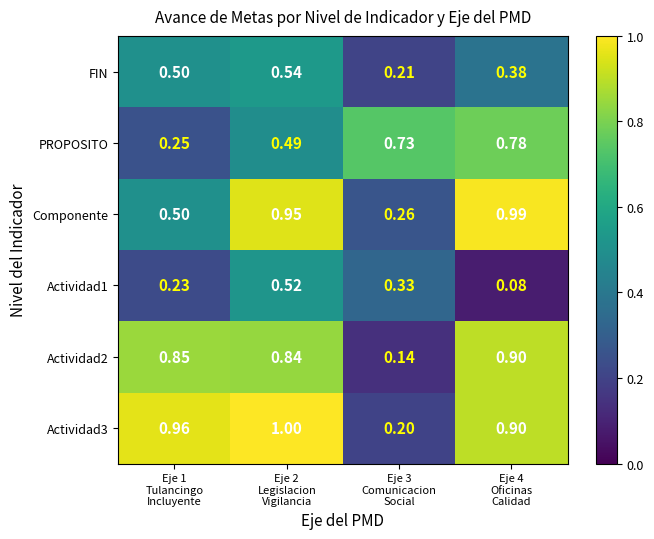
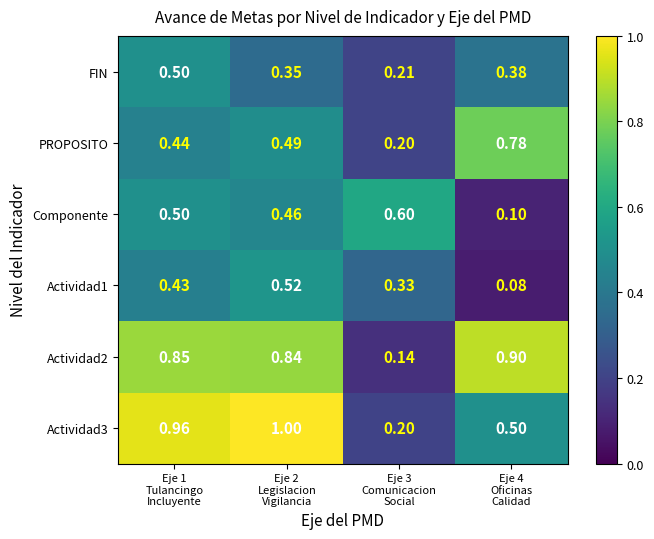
  {
    "FIN": {
      "Eje 1 Tulancingo Incluyente": 0.50,
-     "Eje 2 Legislacion Vigilancia": 0.54,
+     "Eje 2 Legislacion Vigilancia": 0.35,
      "Eje 3 Comunicacion Social": 0.21,
      "Eje 4 Oficinas Calidad": 0.38
    },
    "PROPOSITO": {
-     "Eje 1 Tulancingo Incluyente": 0.25,
+     "Eje 1 Tulancingo Incluyente": 0.44,
      "Eje 2 Legislacion Vigilancia": 0.49,
-     "Eje 3 Comunicacion Social": 0.73,
+     "Eje 3 Comunicacion Social": 0.20,
      "Eje 4 Oficinas Calidad": 0.78
    },
    "Componente": {
      "Eje 1 Tulancingo Incluyente": 0.50,
-     "Eje 2 Legislacion Vigilancia": 0.95,
-     "Eje 3 Comunicacion Social": 0.26,
-     "Eje 4 Oficinas Calidad": 0.99
+     "Eje 2 Legislacion Vigilancia": 0.46,
+     "Eje 3 Comunicacion Social": 0.60,
+     "Eje 4 Oficinas Calidad": 0.10
    },
    "Actividad1": {
-     "Eje 1 Tulancingo Incluyente": 0.23,
+     "Eje 1 Tulancingo Incluyente": 0.43,
      "Eje 2 Legislacion Vigilancia": 0.52,
      "Eje 3 Comunicacion Social": 0.33,
      "Eje 4 Oficinas Calidad": 0.08
    },
    "Actividad2": {
      "Eje 1 Tulancingo Incluyente": 0.85,
      "Eje 2 Legislacion Vigilancia": 0.84,
      "Eje 3 Comunicacion Social": 0.14,
      "Eje 4 Oficinas Calidad": 0.90
    },
    "Actividad3": {
      "Eje 1 Tulancingo Incluyente": 0.96,
      "Eje 2 Legislacion Vigilancia": 1.00,
      "Eje 3 Comunicacion Social": 0.20,
-     "Eje 4 Oficinas Calidad": 0.90
+     "Eje 4 Oficinas Calidad": 0.50
    }
  }
